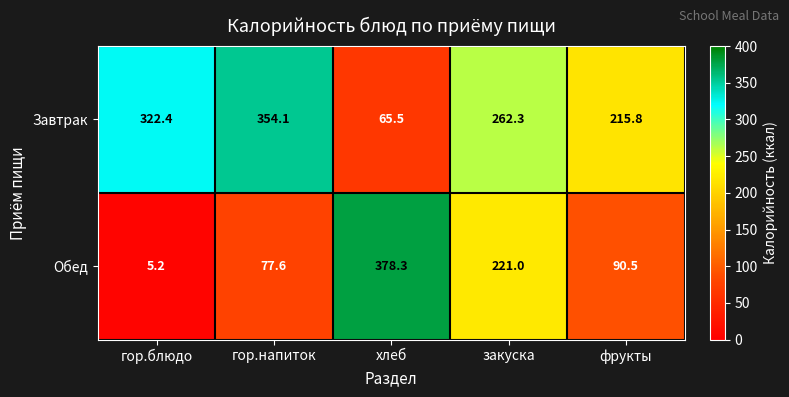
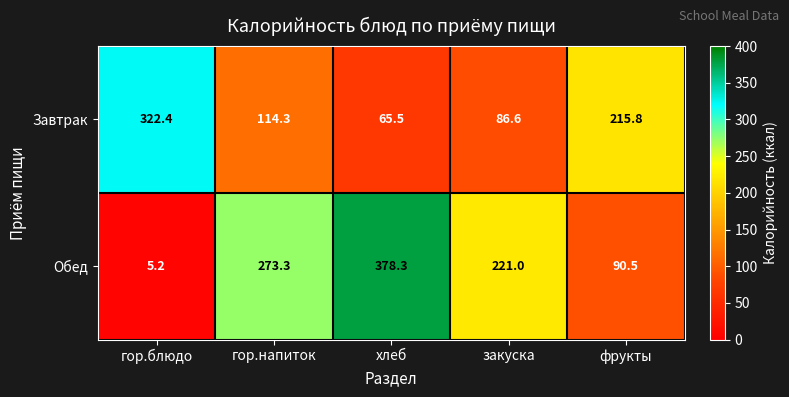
  {
    "Завтрак": {
      "гор.блюдо": 322.4,
-     "гор.напиток": 354.1,
+     "гор.напиток": 114.3,
      "хлеб": 65.5,
-     "закуска": 262.3,
+     "закуска": 86.6,
      "фрукты": 215.8
    },
    "Обед": {
      "гор.блюдо": 5.2,
-     "гор.напиток": 77.6,
+     "гор.напиток": 273.3,
      "хлеб": 378.3,
      "закуска": 221.0,
      "фрукты": 90.5
    }
  }
